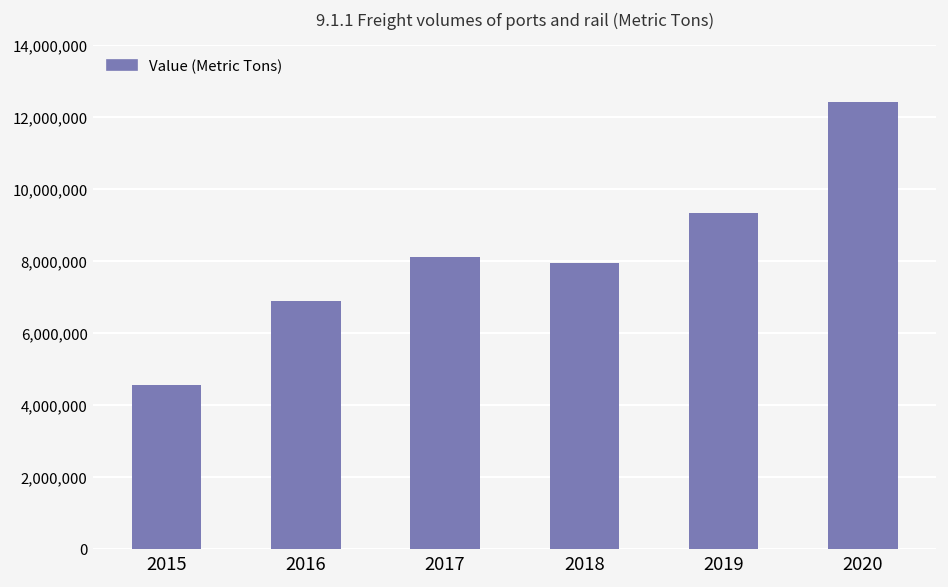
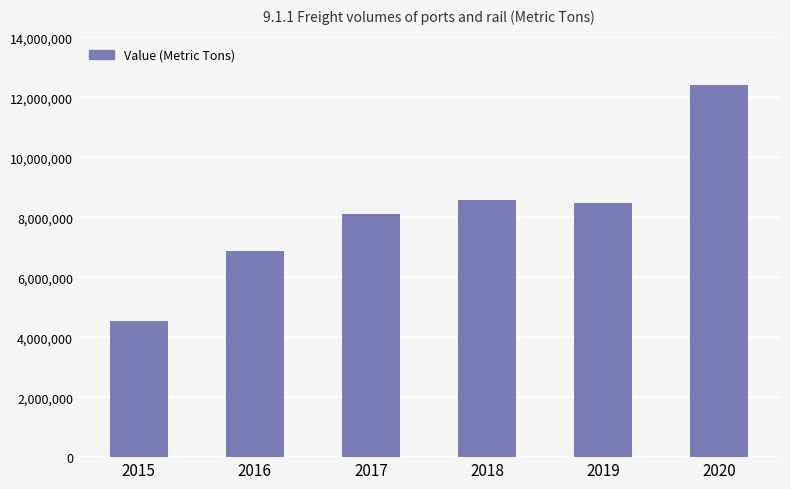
  {
    "2015": "4,500,000",
    "2016": "6,900,000",
    "2017": "8,100,000",
-   "2018": "7,900,000",
-   "2019": "9,300,000",
+   "2018": "8,600,000",
+   "2019": "8,500,000",
    "2020": "12,400,000"
  }
